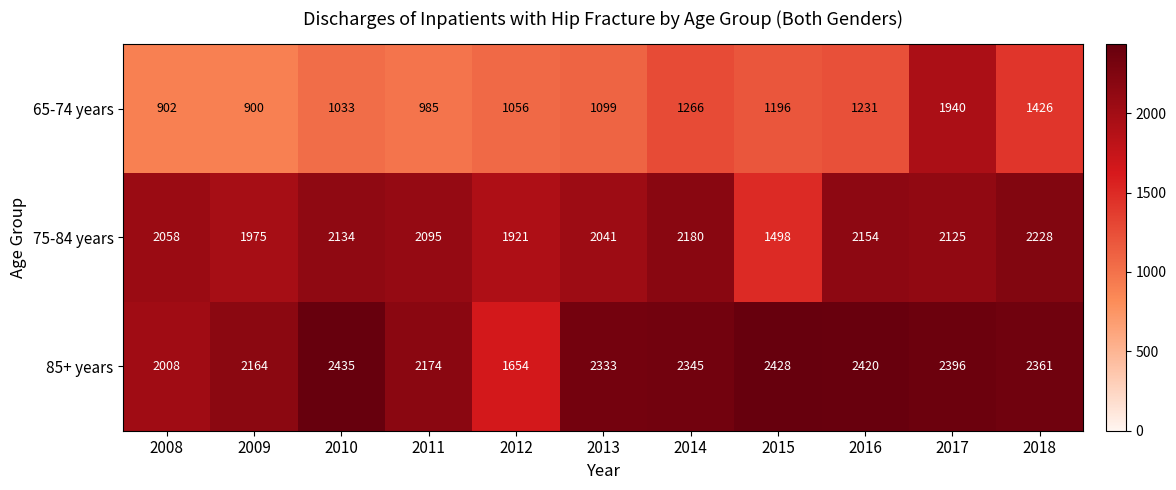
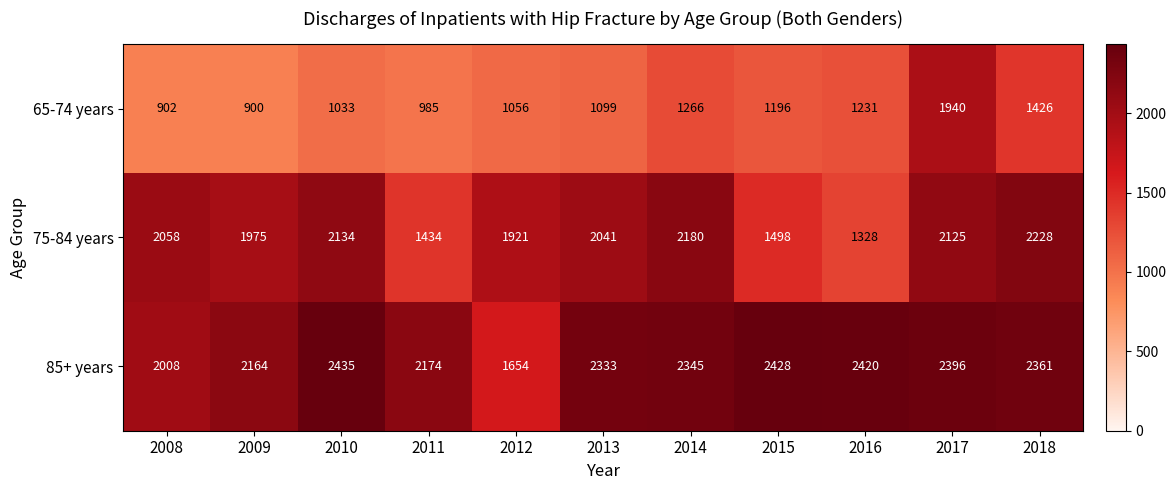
  {
    "65-74 years": {
      "2008": 902,
      "2009": 900,
      "2010": 1033,
      "2011": 985,
      "2012": 1056,
      "2013": 1099,
      "2014": 1266,
      "2015": 1196,
      "2016": 1231,
      "2017": 1940,
      "2018": 1426
    },
    "75-84 years": {
      "2008": 2058,
      "2009": 1975,
      "2010": 2134,
-     "2011": 2095,
+     "2011": 1434,
      "2012": 1921,
      "2013": 2041,
      "2014": 2180,
      "2015": 1498,
-     "2016": 2154,
+     "2016": 1328,
      "2017": 2125,
      "2018": 2228
    },
    "85+ years": {
      "2008": 2008,
      "2009": 2164,
      "2010": 2435,
      "2011": 2174,
      "2012": 1654,
      "2013": 2333,
      "2014": 2345,
      "2015": 2428,
      "2016": 2420,
      "2017": 2396,
      "2018": 2361
    }
  }
